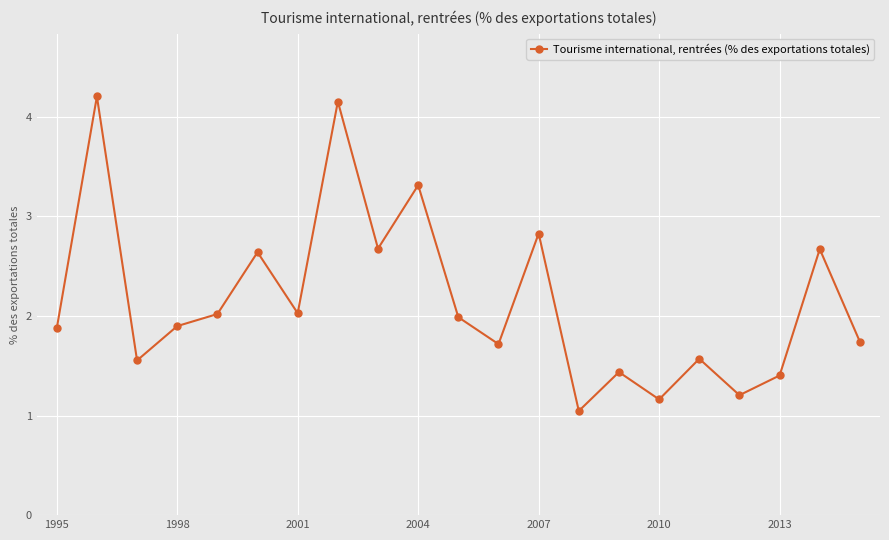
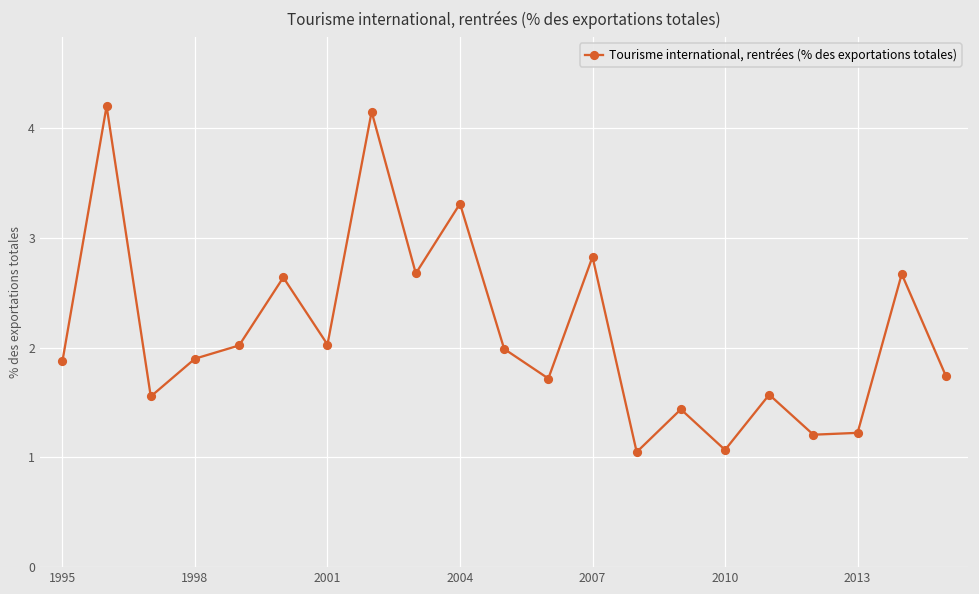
  {
    "1995": 1.9,
    "1998": 1.9,
    "2001": 2.0,
    "2004": 3.3,
    "2007": 2.8,
-   "2010": 1.2,
-   "2013": 1.4
+   "2010": 1.1,
+   "2013": 1.2
  }
